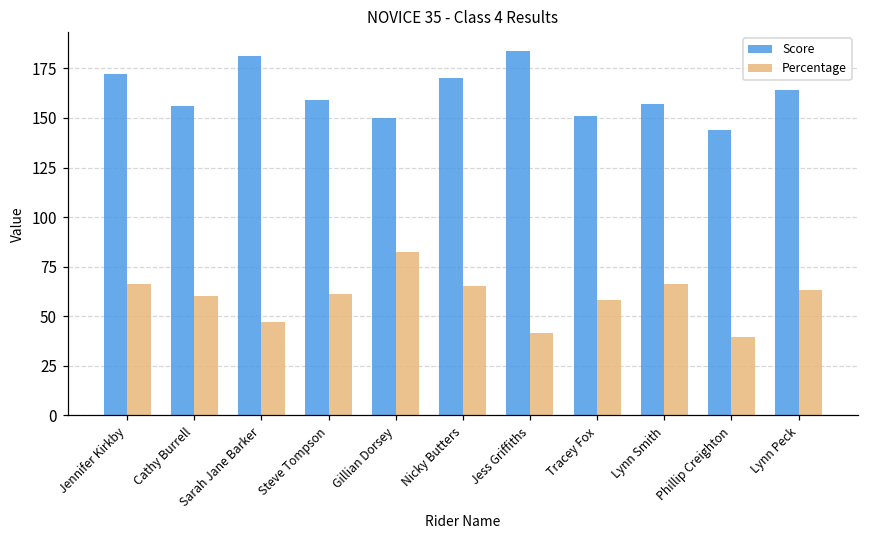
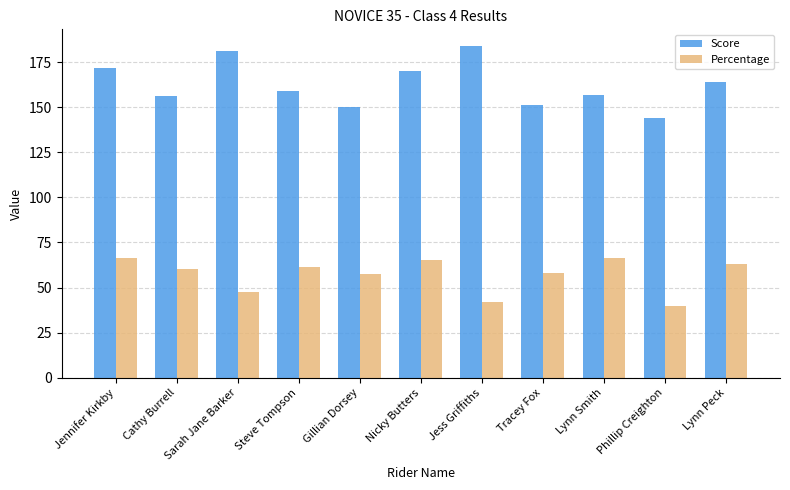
  {
    "Score": {
      "Jennifer Kirkby": 172,
      "Cathy Burrell": 156,
      "Sarah Jane Barker": 181,
      "Steve Tompson": 159,
      "Gillian Dorsey": 150,
      "Nicky Butters": 170,
      "Jess Griffiths": 184,
      "Tracey Fox": 151,
      "Lynn Smith": 157,
      "Phillip Creighton": 144,
      "Lynn Peck": 164
    },
    "Percentage": {
      "Jennifer Kirkby": 66,
      "Cathy Burrell": 60,
      "Sarah Jane Barker": 47,
      "Steve Tompson": 61,
-     "Gillian Dorsey": 82,
+     "Gillian Dorsey": 58,
      "Nicky Butters": 65,
      "Jess Griffiths": 42,
      "Tracey Fox": 58,
      "Lynn Smith": 66,
      "Phillip Creighton": 40,
      "Lynn Peck": 63
    }
  }
